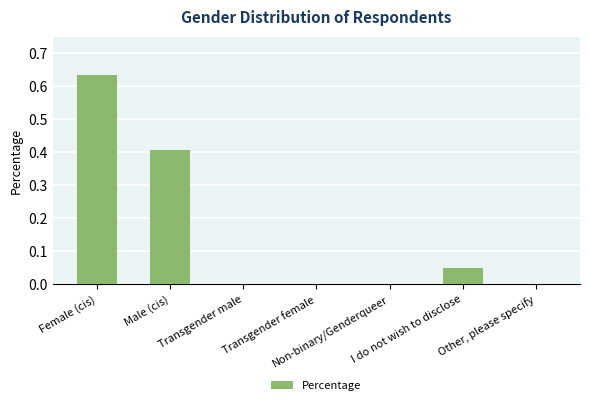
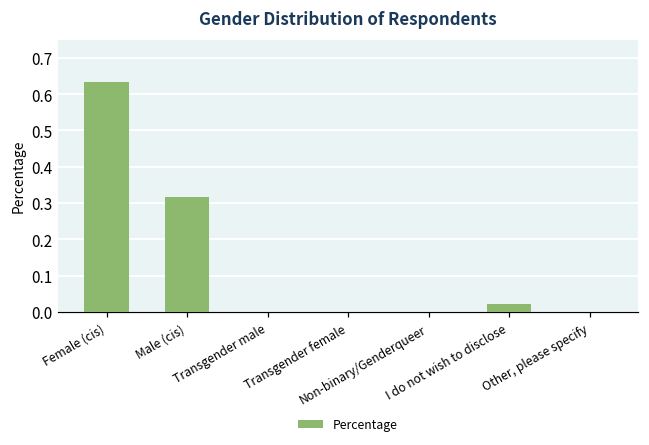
  {
    "Female (cis)": 0.63,
-   "Male (cis)": 0.41,
+   "Male (cis)": 0.32,
    "Transgender male": 0.00,
    "Transgender female": 0.00,
    "Non-binary/Genderqueer": 0.00,
-   "I do not wish to disclose": 0.05,
+   "I do not wish to disclose": 0.02,
    "Other, please specify": 0.00
  }
